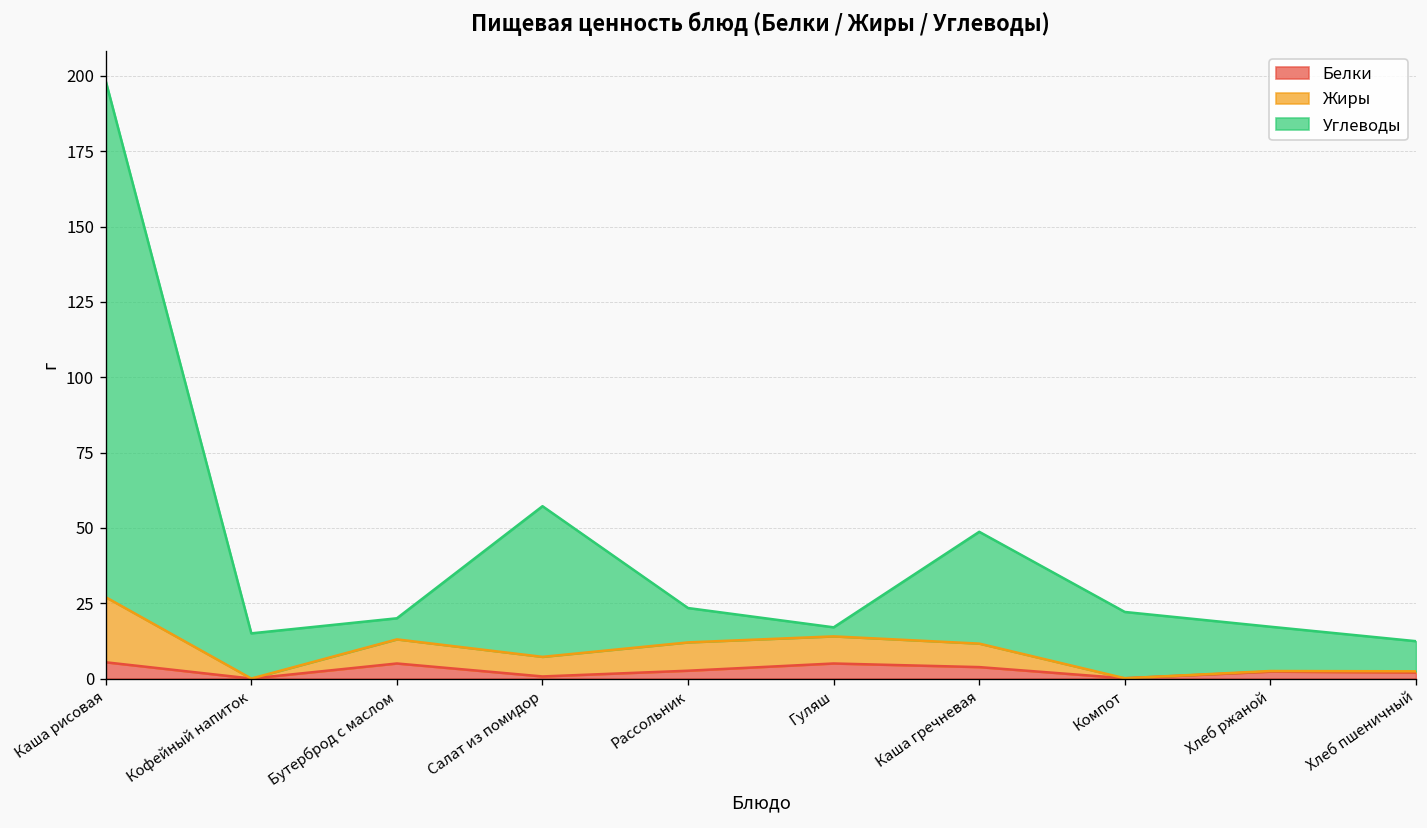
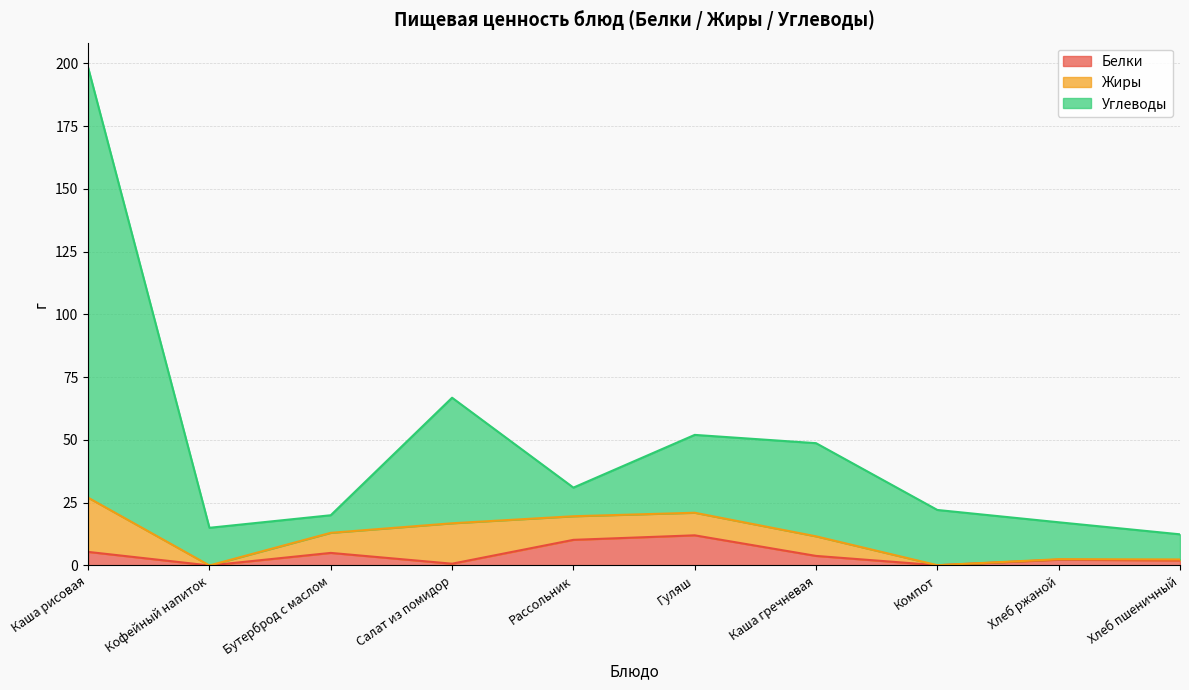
  {
    "Белки": {
      "Каша рисовая": 5,
      "Бутерброд с маслом": 5,
      "Салат из помидор": 1,
-     "Рассольник": 3,
-     "Гуляш": 5,
+     "Рассольник": 10,
+     "Гуляш": 12,
      "Каша гречневая": 4
    },
    "Жиры": {
      "Каша рисовая": 22,
      "Бутерброд с маслом": 8,
-     "Салат из помидор": 7,
+     "Салат из помидор": 16,
      "Рассольник": 9,
      "Гуляш": 9,
      "Каша гречневая": 8
    },
    "Углеводы": {
      "Каша рисовая": 171,
      "Кофейный напиток": 15,
      "Бутерброд с маслом": 7,
      "Салат из помидор": 50,
      "Рассольник": 11,
-     "Гуляш": 3,
+     "Гуляш": 31,
      "Каша гречневая": 37,
      "Компот": 22,
      "Хлеб ржаной": 15,
      "Хлеб пшеничный": 10
    }
  }
